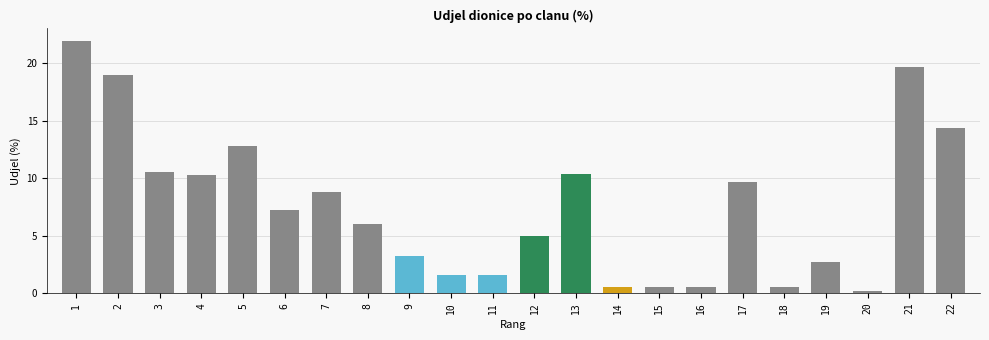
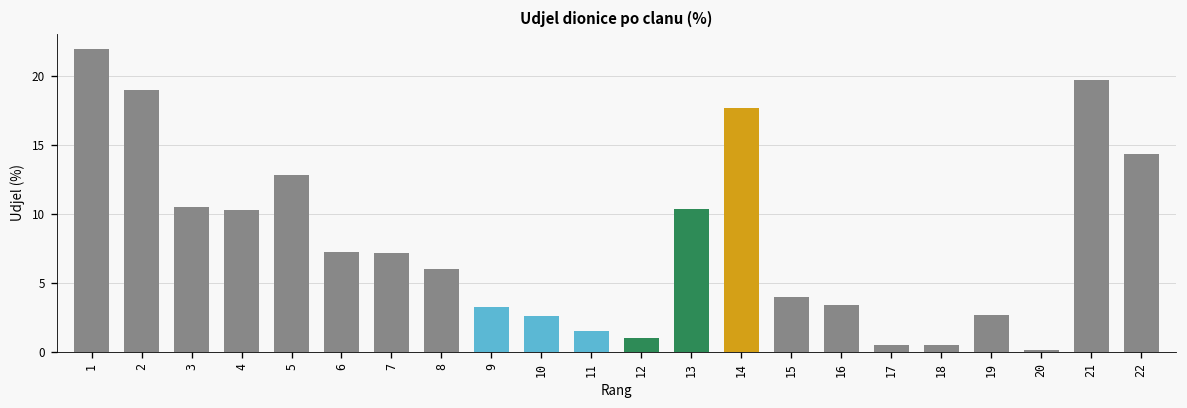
  {
    "1": 21.9,
    "2": 19.0,
    "3": 10.5,
    "4": 10.3,
    "5": 12.8,
    "6": 7.2,
-   "7": 8.8,
+   "7": 7.2,
    "8": 6.0,
    "9": 3.2,
-   "10": 1.5,
+   "10": 2.6,
    "11": 1.5,
-   "12": 4.9,
+   "12": 1.0,
    "13": 10.3,
-   "14": 0.5,
-   "15": 0.5,
-   "16": 0.5,
-   "17": 9.7,
+   "14": 17.7,
+   "15": 4.0,
+   "16": 3.4,
+   "17": 0.5,
    "18": 0.5,
    "19": 2.7,
    "21": 19.7,
    "22": 14.3
  }
